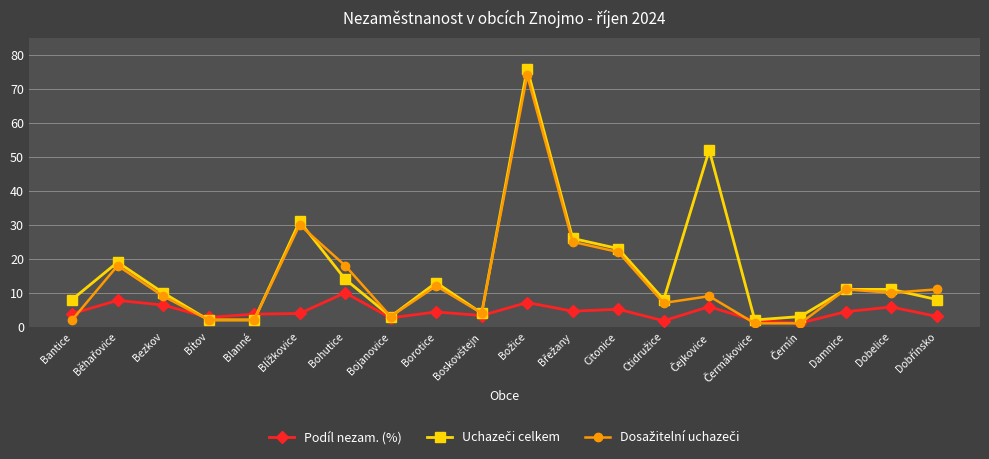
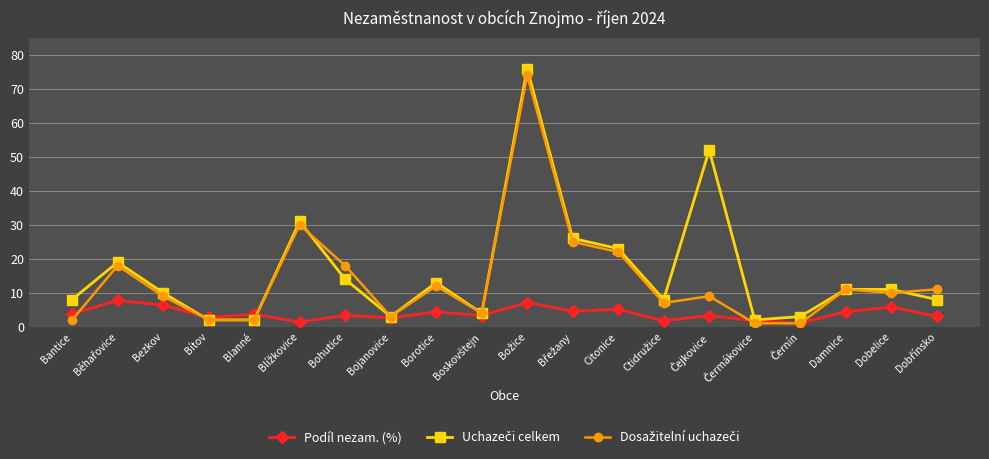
  {
    "Podíl nezam. (%)": {
      "Bantice": 4,
      "Běhařovice": 8,
      "Bezkov": 6,
      "Blanné": 4,
-     "Blížkovice": 4,
-     "Bohutice": 10,
+     "Blížkovice": 1,
+     "Bohutice": 3,
      "Borotice": 4,
      "Božice": 7,
      "Břežany": 5,
      "Citonice": 5,
      "Ctidružice": 2,
-     "Čejkovice": 6,
+     "Čejkovice": 3,
      "Damnice": 4,
      "Dobelice": 6,
      "Dobřínsko": 3
    },
    "Uchazeči celkem": {
      "Bantice": 8,
      "Běhařovice": 19,
      "Bezkov": 10,
      "Blížkovice": 31,
      "Bohutice": 14,
      "Borotice": 13,
      "Božice": 76,
      "Břežany": 26,
      "Citonice": 23,
      "Ctidružice": 8,
      "Čejkovice": 52,
      "Černín": 3,
      "Dobelice": 11,
      "Dobřínsko": 8
    },
    "Dosažitelní uchazeči": {
      "Bantice": 2,
      "Běhařovice": 18,
      "Bezkov": 9,
      "Blížkovice": 30,
      "Bohutice": 18,
      "Borotice": 12,
      "Božice": 74,
      "Břežany": 25,
      "Citonice": 22,
      "Ctidružice": 7,
      "Čejkovice": 9,
      "Dobelice": 10,
      "Dobřínsko": 11
    }
  }
